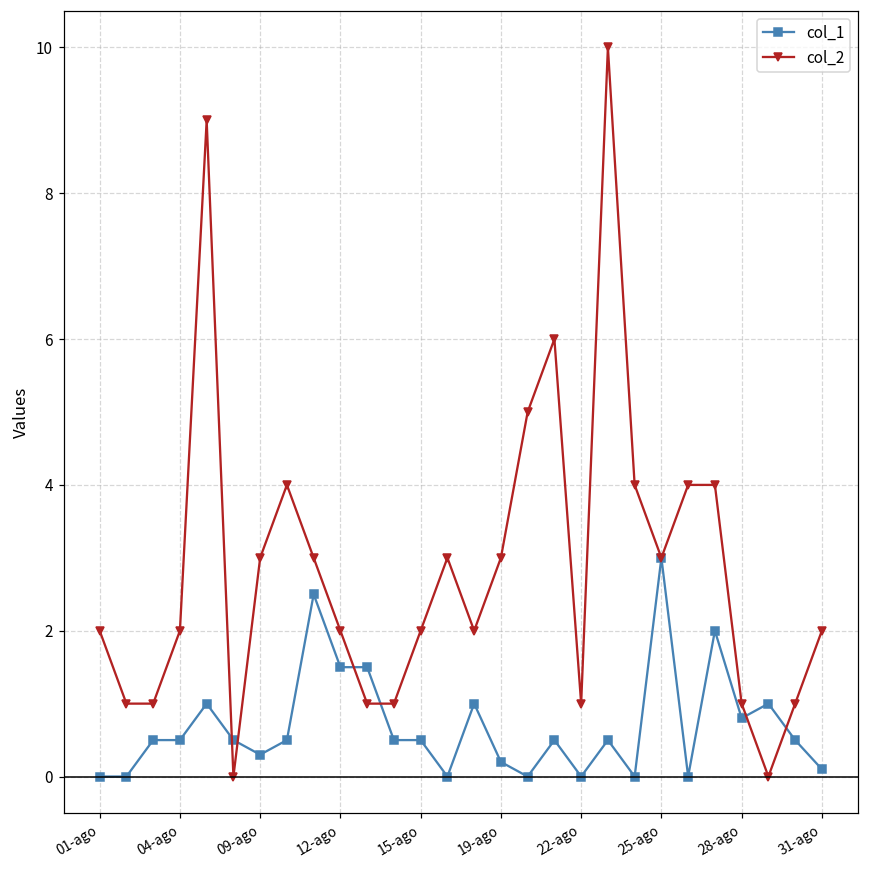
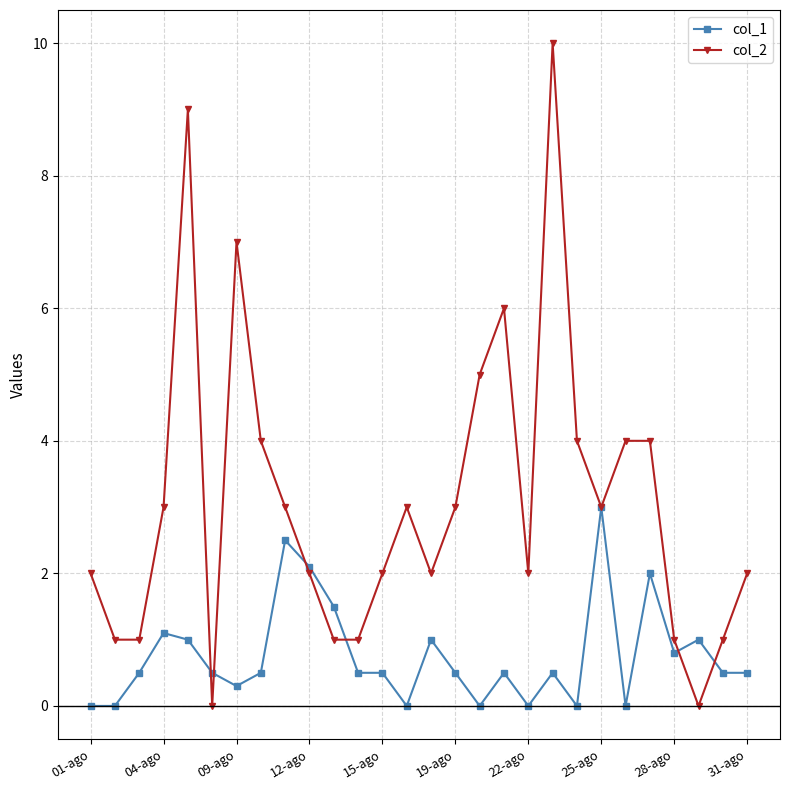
  {
    "col_1": {
      "01-ago": 0.0,
-     "04-ago": 0.5,
+     "04-ago": 1.1,
      "09-ago": 0.3,
-     "12-ago": 1.5,
+     "12-ago": 2.1,
      "15-ago": 0.5,
-     "19-ago": 0.2,
+     "19-ago": 0.5,
      "22-ago": 0.0,
      "28-ago": 0.8,
-     "31-ago": 0.1
+     "31-ago": 0.5
    },
    "col_2": {
      "01-ago": 2,
-     "04-ago": 2,
-     "09-ago": 3,
+     "04-ago": 3,
+     "09-ago": 7,
      "12-ago": 2,
      "15-ago": 2,
      "19-ago": 3,
-     "22-ago": 1,
+     "22-ago": 2,
      "28-ago": 1,
      "31-ago": 2
    }
  }
